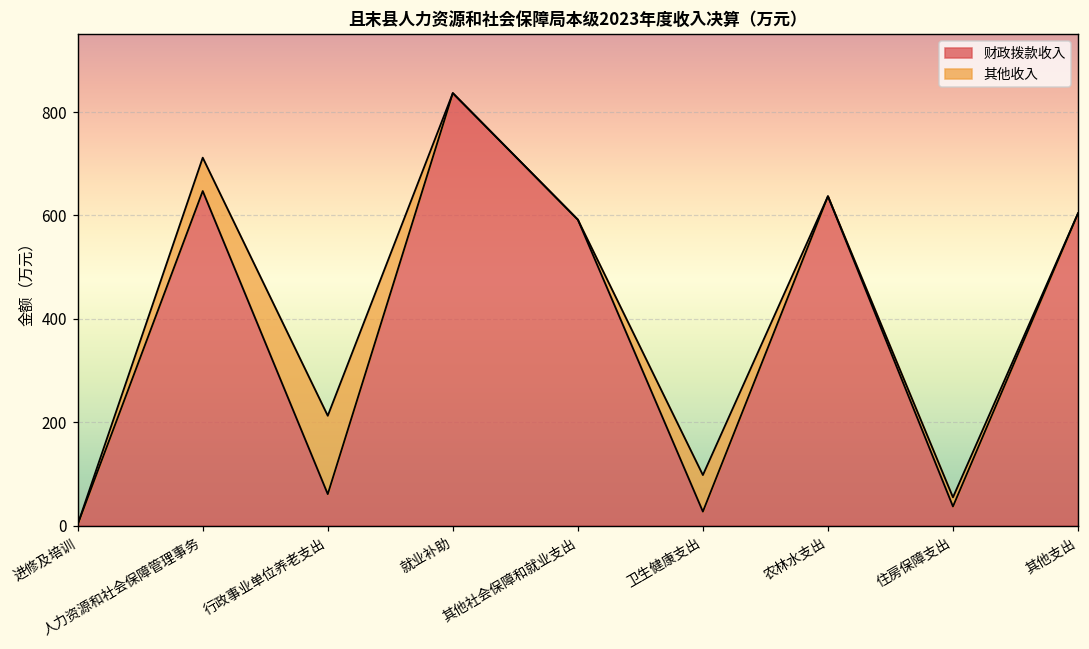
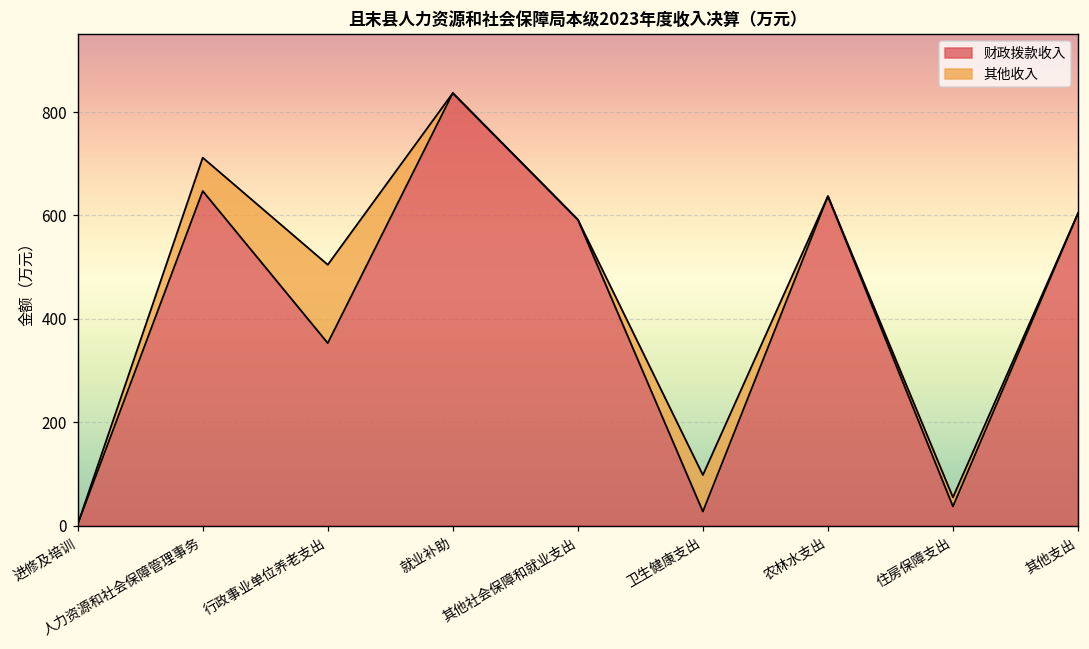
  {
    "财政拨款收入": {
      "人力资源和社会保障管理事务": 650,
-     "行政事业单位养老支出": 60,
+     "行政事业单位养老支出": 350,
      "卫生健康支出": 30,
      "住房保障支出": 40
    },
    "其他收入": {
      "人力资源和社会保障管理事务": 60,
      "行政事业单位养老支出": 150,
      "卫生健康支出": 70,
      "住房保障支出": 20
    }
  }
